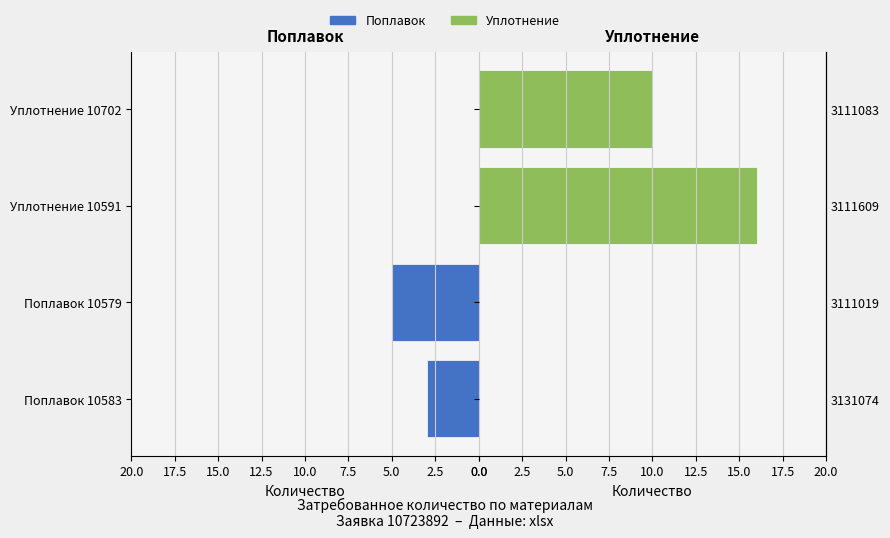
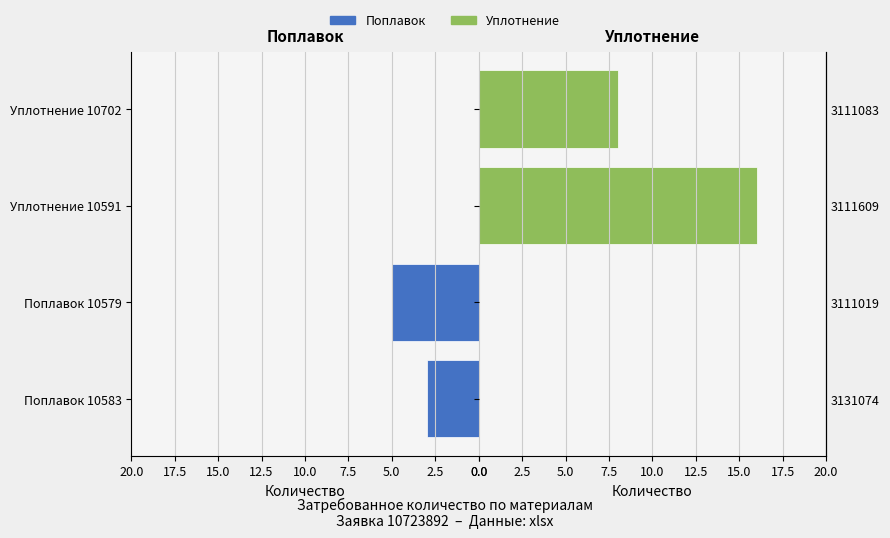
  {
    "Поплавок": {
      "Уплотнение 10702": 0.0,
      "Уплотнение 10591": 0.0,
      "Поплавок 10579": 5.0,
      "Поплавок 10583": 3.0
    },
    "Уплотнение": {
-     "3111083": 10,
+     "3111083": 8,
      "3111609": 16,
      "3111019": 0,
      "3131074": 0
    }
  }
